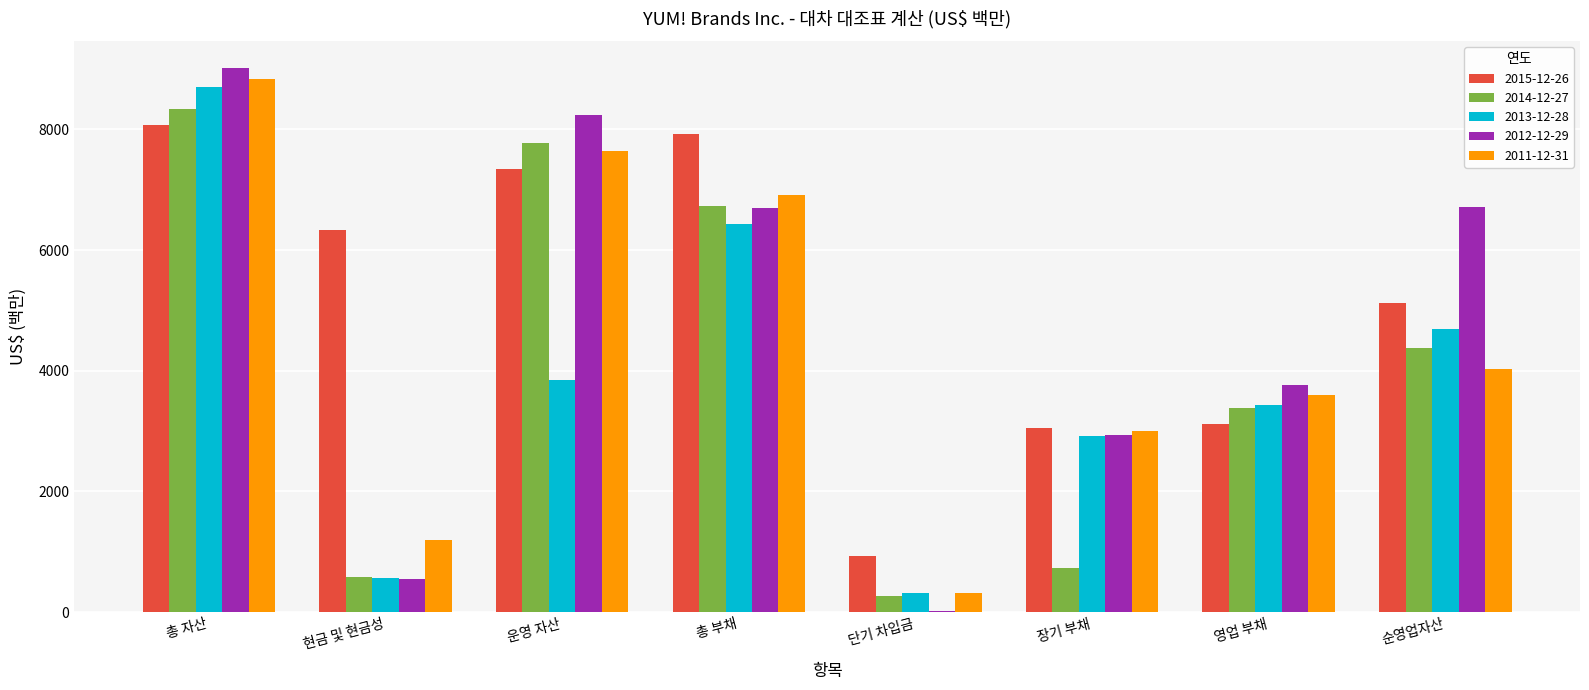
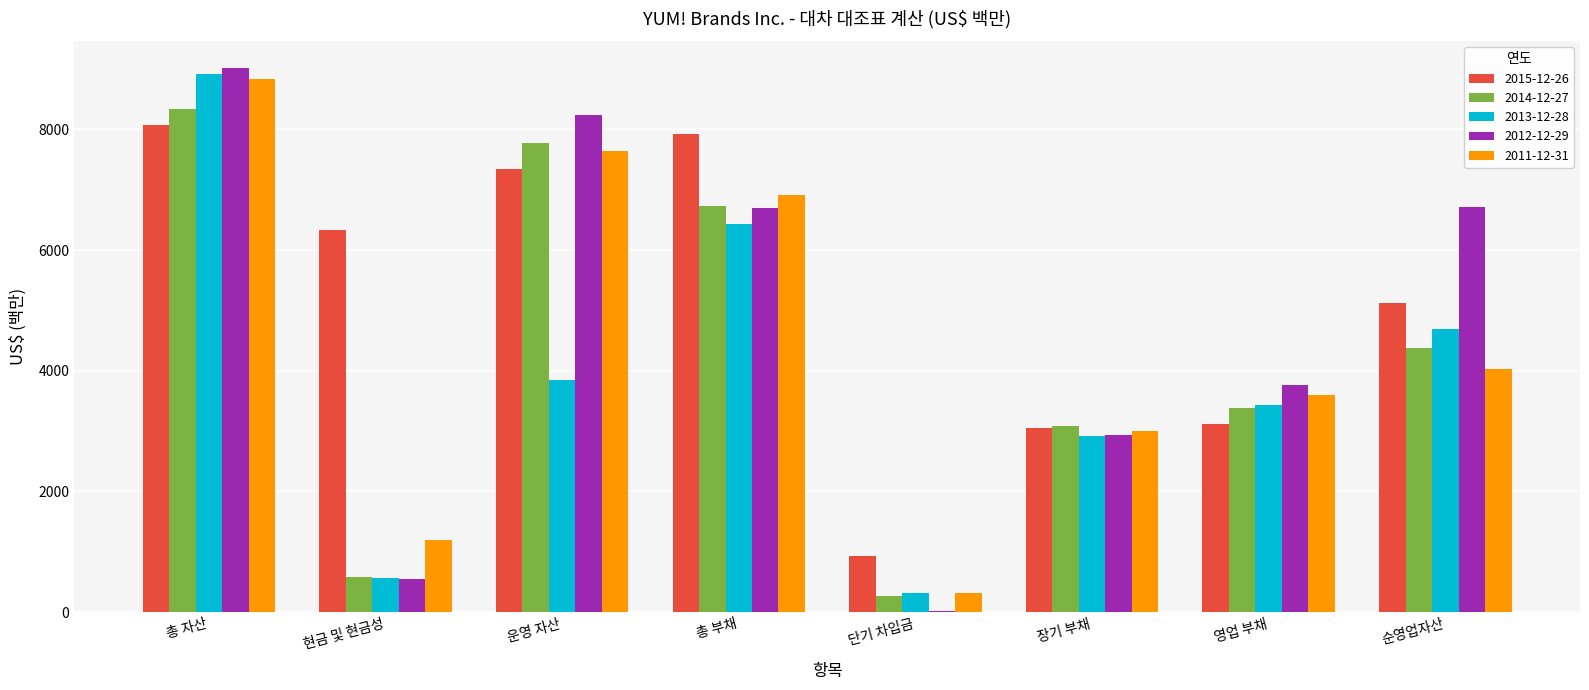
  {
    "2015-12-26": {
      "총 자산": 8100,
      "현금 및 현금성": 6300,
      "운영 자산": 7300,
      "총 부채": 7900,
      "단기 차입금": 900,
      "장기 부채": 3100,
      "영업 부채": 3100,
      "순영업자산": 5100
    },
    "2014-12-27": {
      "총 자산": 8300,
      "현금 및 현금성": 600,
      "운영 자산": 7800,
      "총 부채": 6700,
      "단기 차입금": 300,
-     "장기 부채": 700,
+     "장기 부채": 3100,
      "영업 부채": 3400,
      "순영업자산": 4400
    },
    "2013-12-28": {
-     "총 자산": 8700,
+     "총 자산": 8900,
      "현금 및 현금성": 600,
      "운영 자산": 3800,
      "총 부채": 6400,
      "단기 차입금": 300,
      "장기 부채": 2900,
      "영업 부채": 3400,
      "순영업자산": 4700
    },
    "2012-12-29": {
      "총 자산": 9000,
      "현금 및 현금성": 600,
      "운영 자산": 8200,
      "총 부채": 6700,
      "장기 부채": 2900,
      "영업 부채": 3800,
      "순영업자산": 6700
    },
    "2011-12-31": {
      "총 자산": 8800,
      "현금 및 현금성": 1200,
      "운영 자산": 7600,
      "총 부채": 6900,
      "단기 차입금": 300,
      "장기 부채": 3000,
      "영업 부채": 3600,
      "순영업자산": 4000
    }
  }
